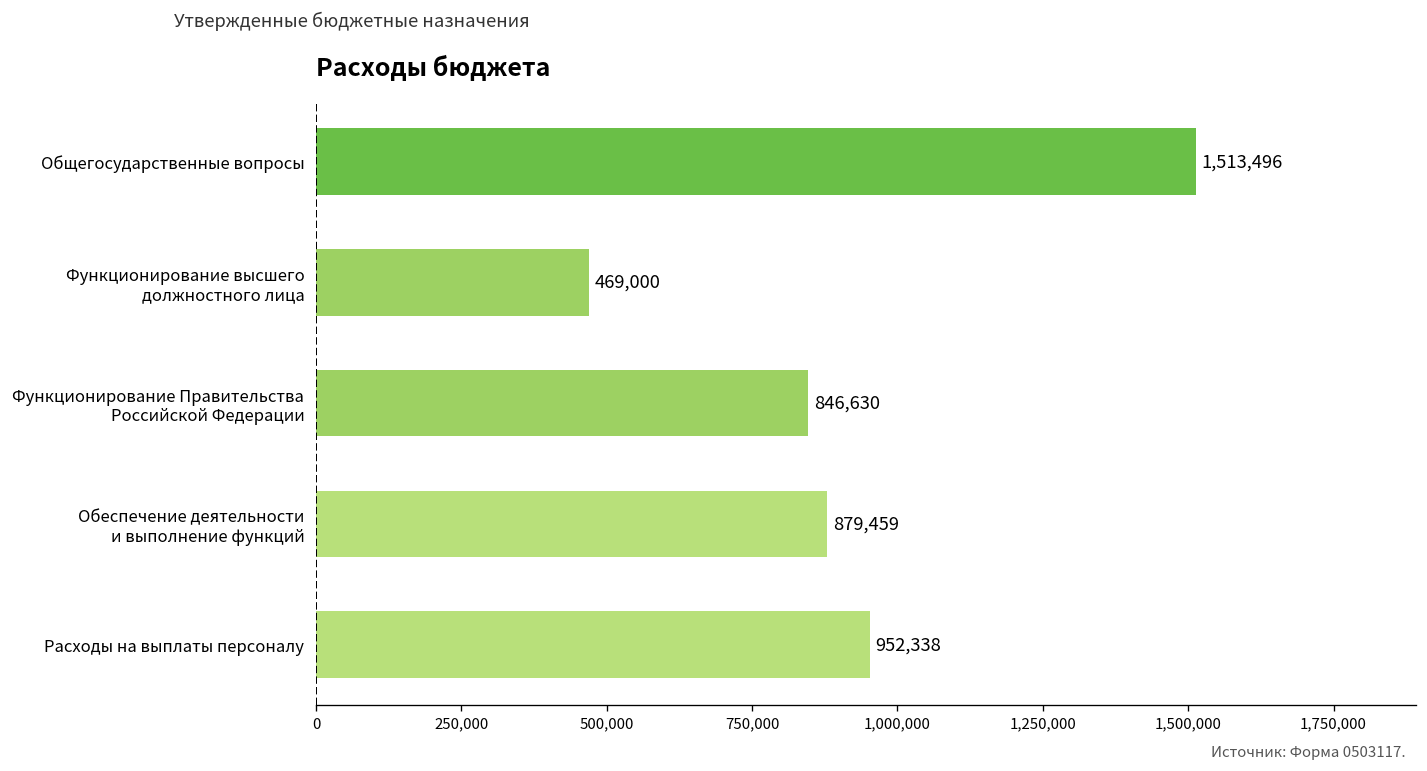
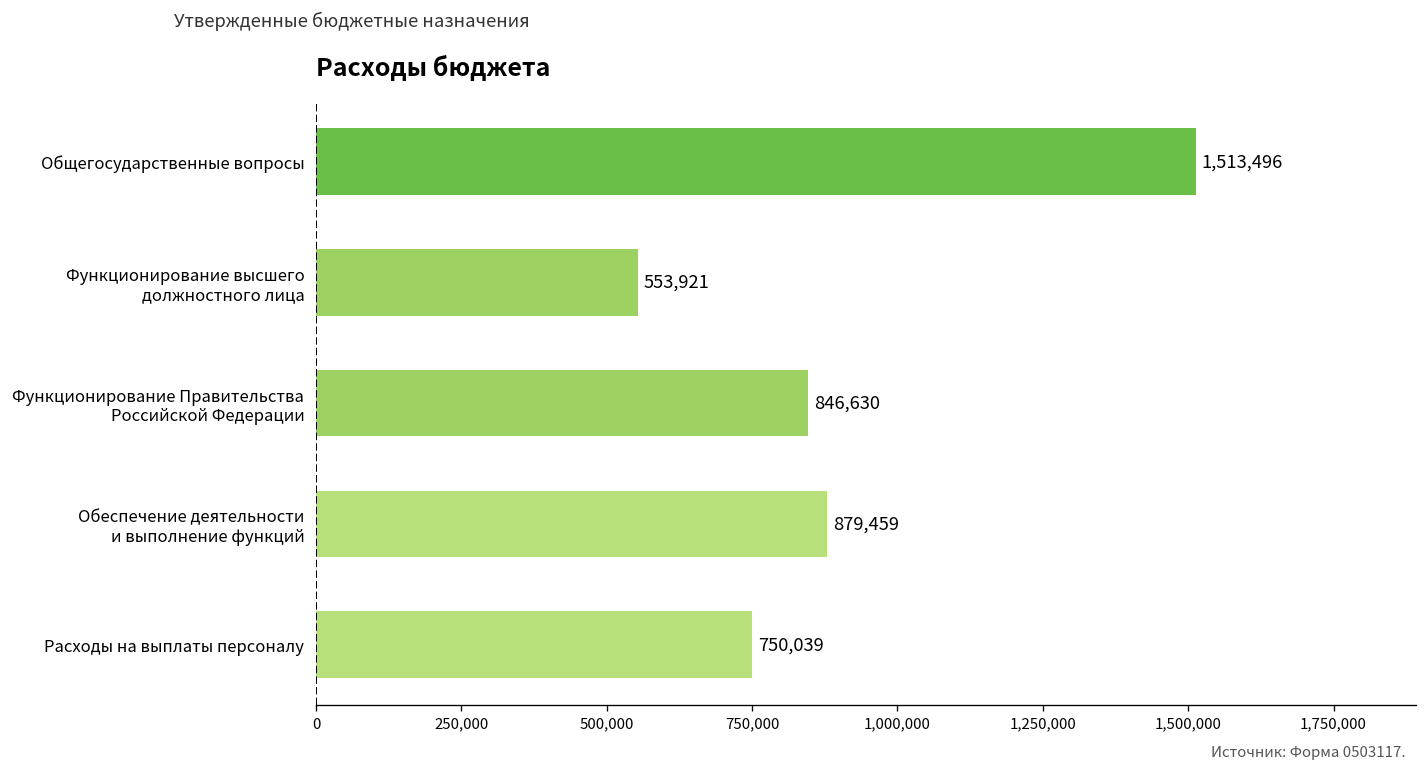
  {
    "Общегосударственные вопросы": "1,513,496",
-   "Функционирование высшего должностного лица": "469,000",
+   "Функционирование высшего должностного лица": "553,921",
    "Функционирование Правительства Российской Федерации": "846,630",
    "Обеспечение деятельности и выполнение функций": "879,459",
-   "Расходы на выплаты персоналу": "952,338"
+   "Расходы на выплаты персоналу": "750,039"
  }
